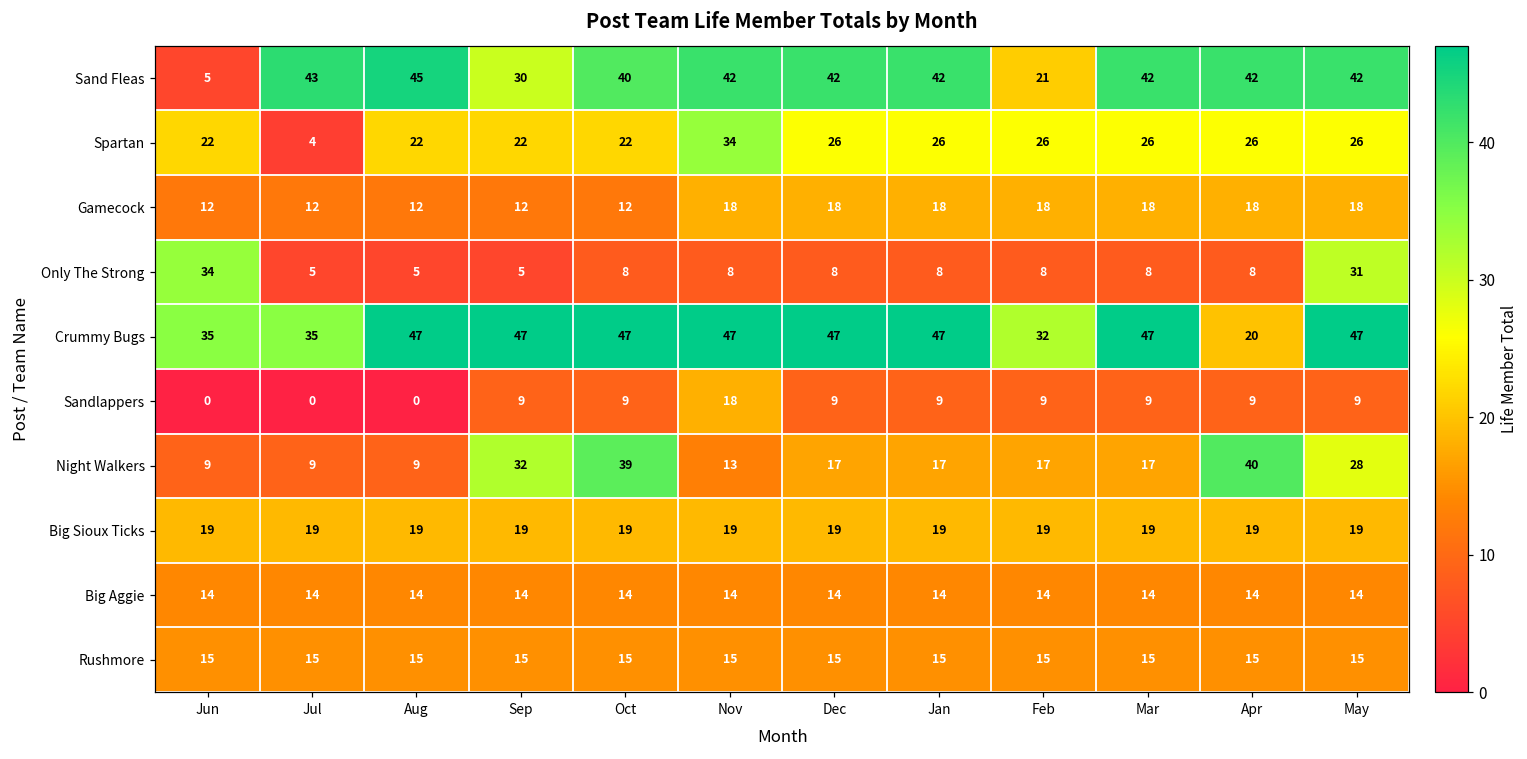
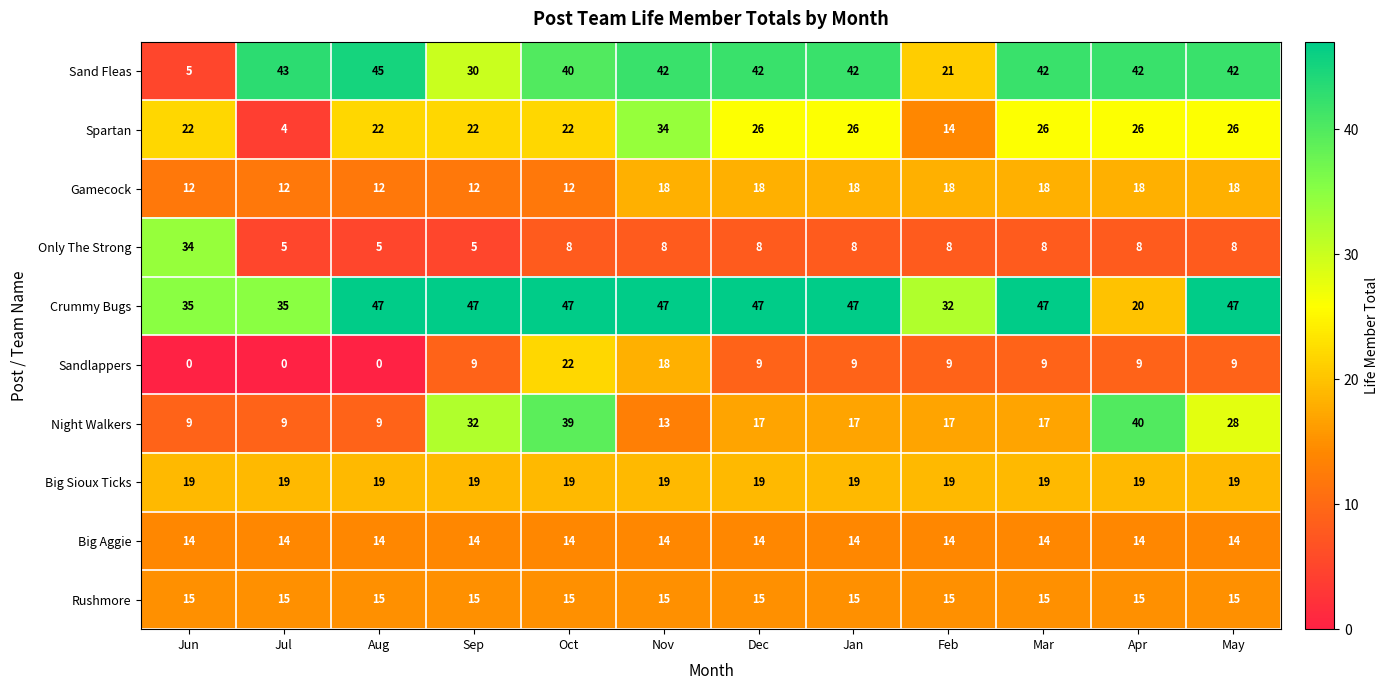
  {
    "Sand Fleas": {
      "Jun": 5,
      "Jul": 43,
      "Aug": 45,
      "Sep": 30,
      "Oct": 40,
      "Nov": 42,
      "Dec": 42,
      "Jan": 42,
      "Feb": 21,
      "Mar": 42,
      "Apr": 42,
      "May": 42
    },
    "Spartan": {
      "Jun": 22,
      "Jul": 4,
      "Aug": 22,
      "Sep": 22,
      "Oct": 22,
      "Nov": 34,
      "Dec": 26,
      "Jan": 26,
-     "Feb": 26,
+     "Feb": 14,
      "Mar": 26,
      "Apr": 26,
      "May": 26
    },
    "Gamecock": {
      "Jun": 12,
      "Jul": 12,
      "Aug": 12,
      "Sep": 12,
      "Oct": 12,
      "Nov": 18,
      "Dec": 18,
      "Jan": 18,
      "Feb": 18,
      "Mar": 18,
      "Apr": 18,
      "May": 18
    },
    "Only The Strong": {
      "Jun": 34,
      "Jul": 5,
      "Aug": 5,
      "Sep": 5,
      "Oct": 8,
      "Nov": 8,
      "Dec": 8,
      "Jan": 8,
      "Feb": 8,
      "Mar": 8,
      "Apr": 8,
-     "May": 31
+     "May": 8
    },
    "Crummy Bugs": {
      "Jun": 35,
      "Jul": 35,
      "Aug": 47,
      "Sep": 47,
      "Oct": 47,
      "Nov": 47,
      "Dec": 47,
      "Jan": 47,
      "Feb": 32,
      "Mar": 47,
      "Apr": 20,
      "May": 47
    },
    "Sandlappers": {
      "Jun": 0,
      "Jul": 0,
      "Aug": 0,
      "Sep": 9,
-     "Oct": 9,
+     "Oct": 22,
      "Nov": 18,
      "Dec": 9,
      "Jan": 9,
      "Feb": 9,
      "Mar": 9,
      "Apr": 9,
      "May": 9
    },
    "Night Walkers": {
      "Jun": 9,
      "Jul": 9,
      "Aug": 9,
      "Sep": 32,
      "Oct": 39,
      "Nov": 13,
      "Dec": 17,
      "Jan": 17,
      "Feb": 17,
      "Mar": 17,
      "Apr": 40,
      "May": 28
    },
    "Big Sioux Ticks": {
      "Jun": 19,
      "Jul": 19,
      "Aug": 19,
      "Sep": 19,
      "Oct": 19,
      "Nov": 19,
      "Dec": 19,
      "Jan": 19,
      "Feb": 19,
      "Mar": 19,
      "Apr": 19,
      "May": 19
    },
    "Big Aggie": {
      "Jun": 14,
      "Jul": 14,
      "Aug": 14,
      "Sep": 14,
      "Oct": 14,
      "Nov": 14,
      "Dec": 14,
      "Jan": 14,
      "Feb": 14,
      "Mar": 14,
      "Apr": 14,
      "May": 14
    },
    "Rushmore": {
      "Jun": 15,
      "Jul": 15,
      "Aug": 15,
      "Sep": 15,
      "Oct": 15,
      "Nov": 15,
      "Dec": 15,
      "Jan": 15,
      "Feb": 15,
      "Mar": 15,
      "Apr": 15,
      "May": 15
    }
  }
